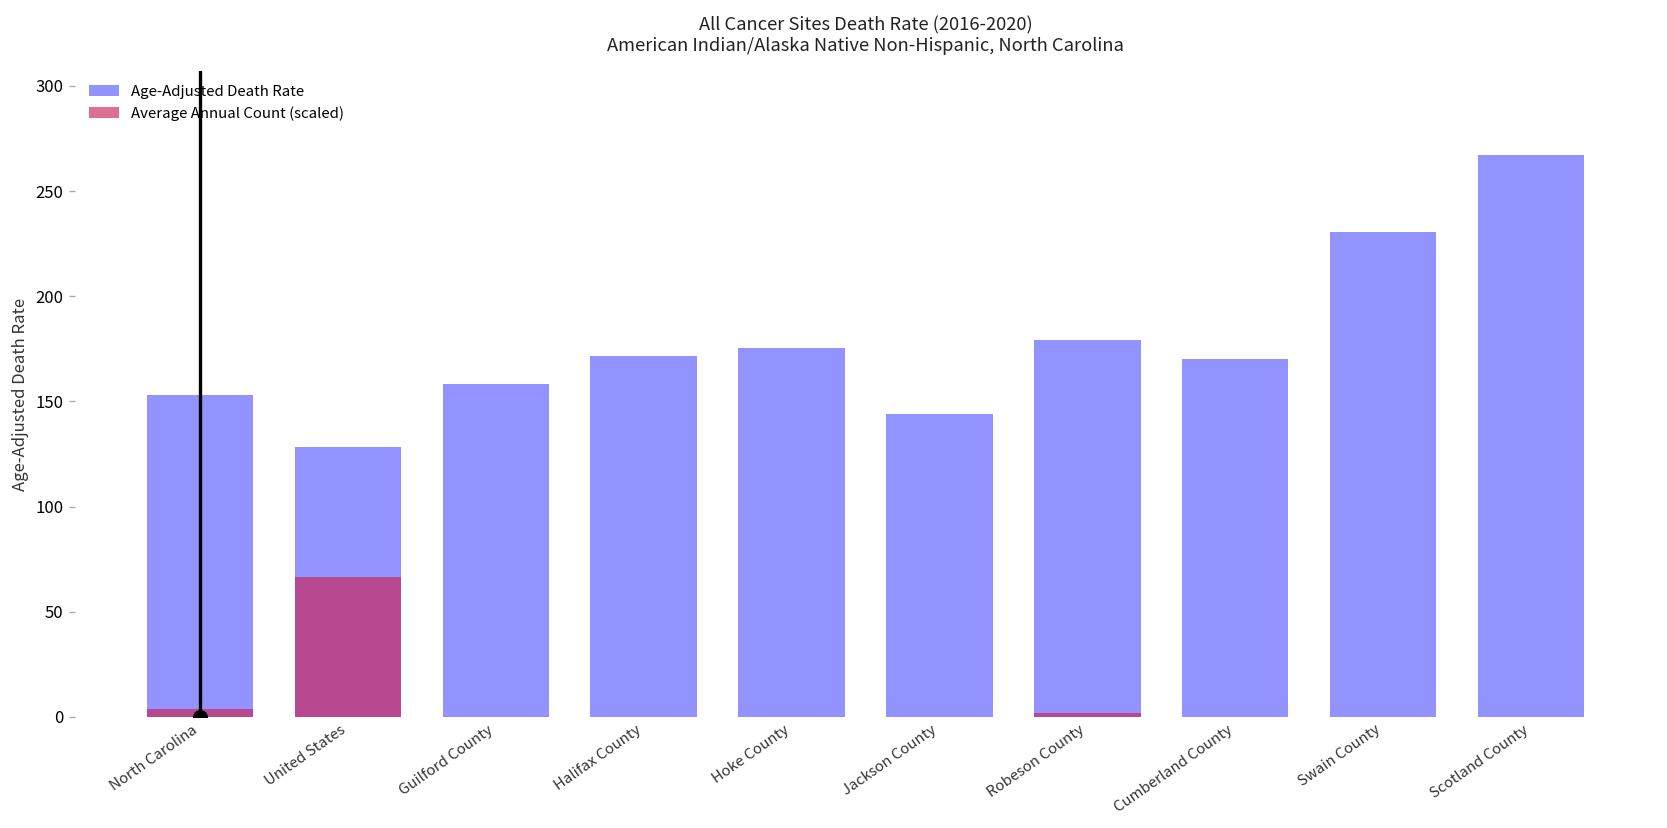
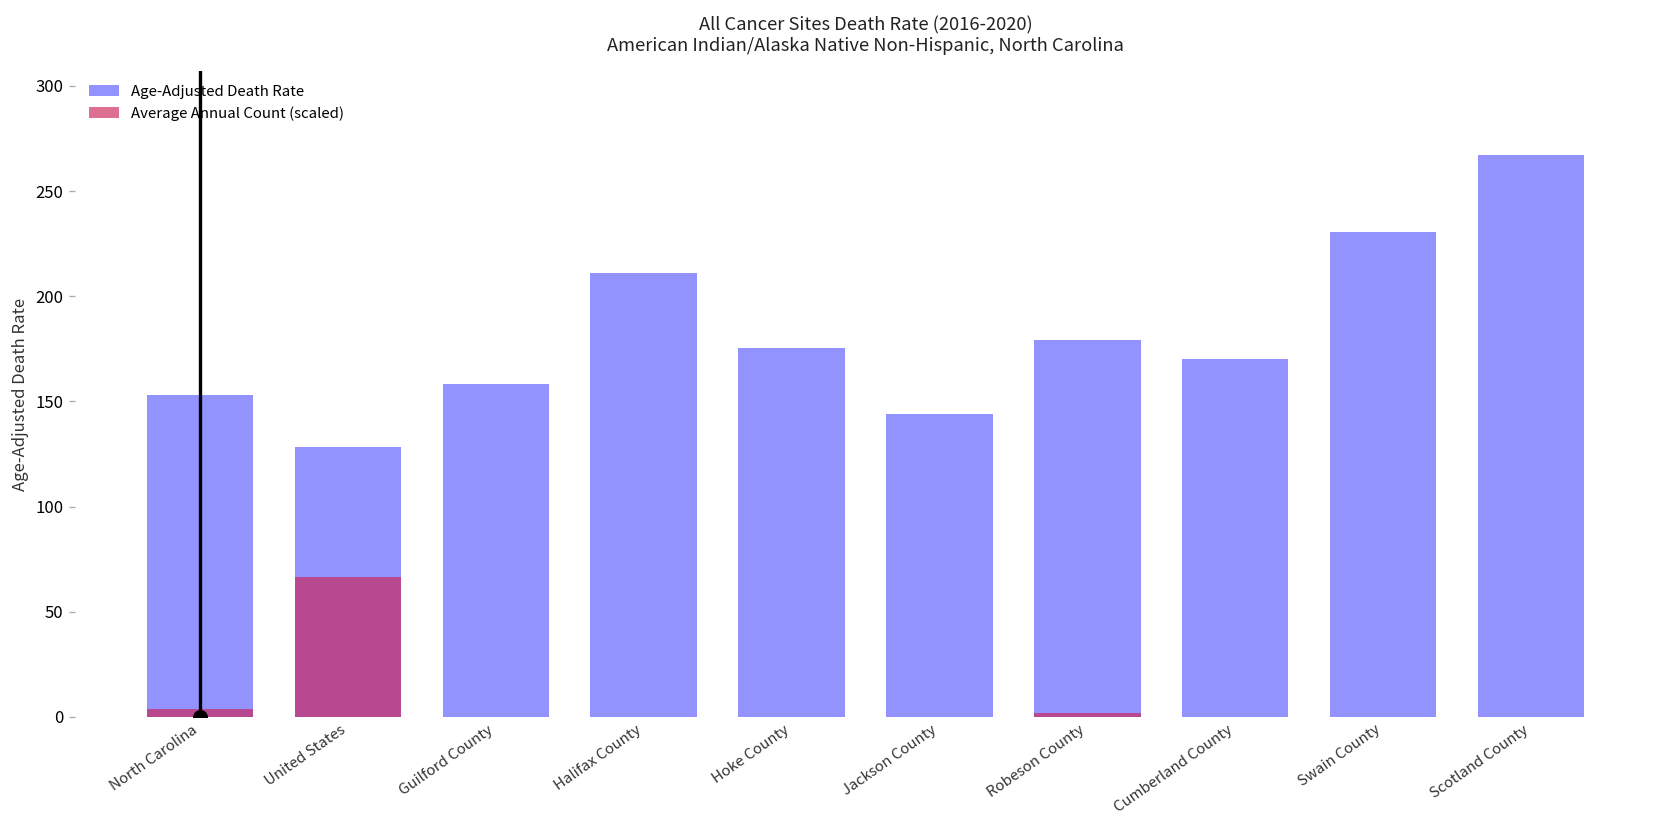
  {
    "Age-Adjusted Death Rate": {
      "North Carolina": 153,
      "United States": 128,
      "Guilford County": 158,
-     "Halifax County": 172,
+     "Halifax County": 211,
      "Hoke County": 176,
      "Jackson County": 144,
      "Robeson County": 179,
      "Cumberland County": 170,
      "Swain County": 231,
      "Scotland County": 267
    }
  }
